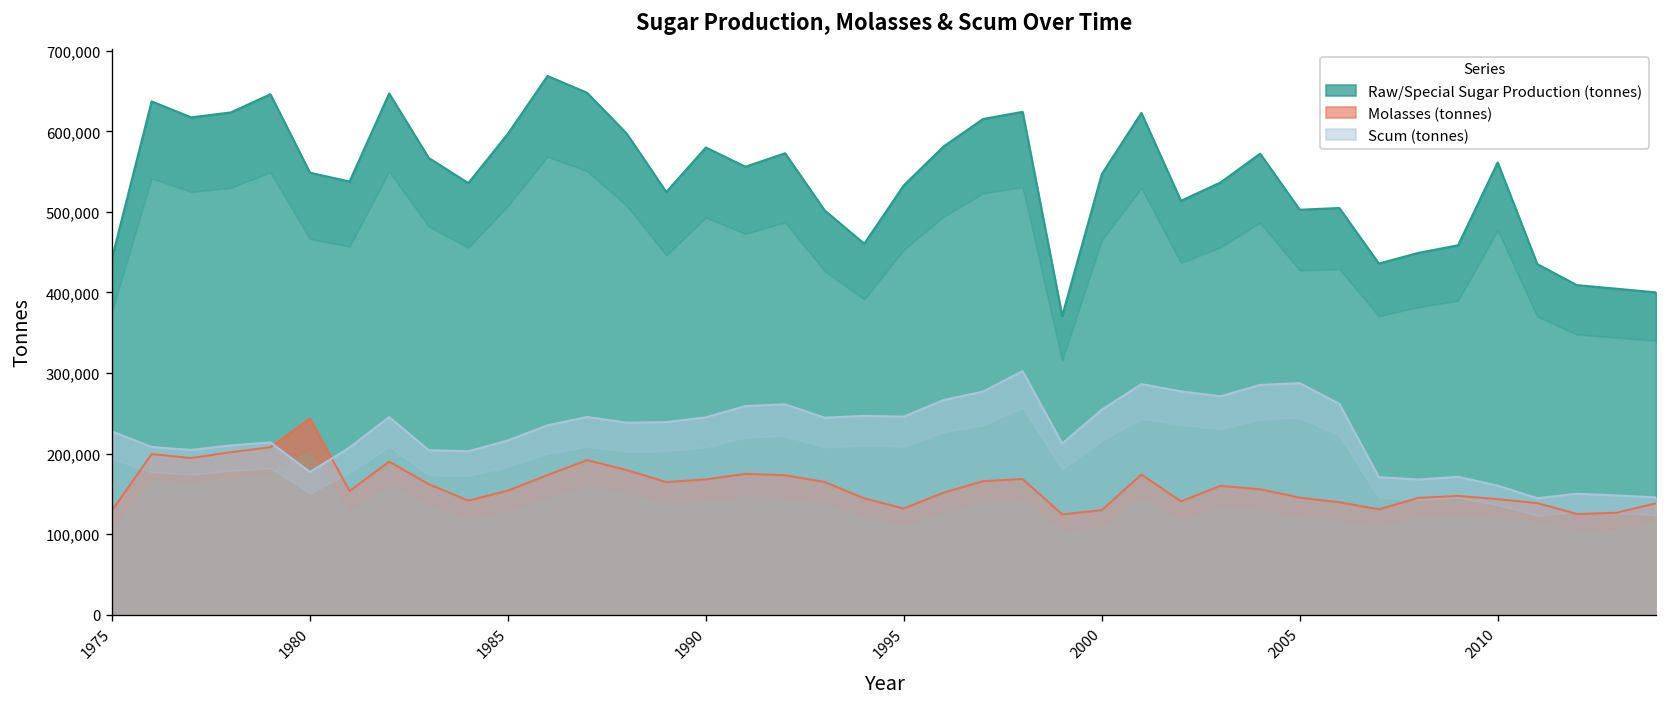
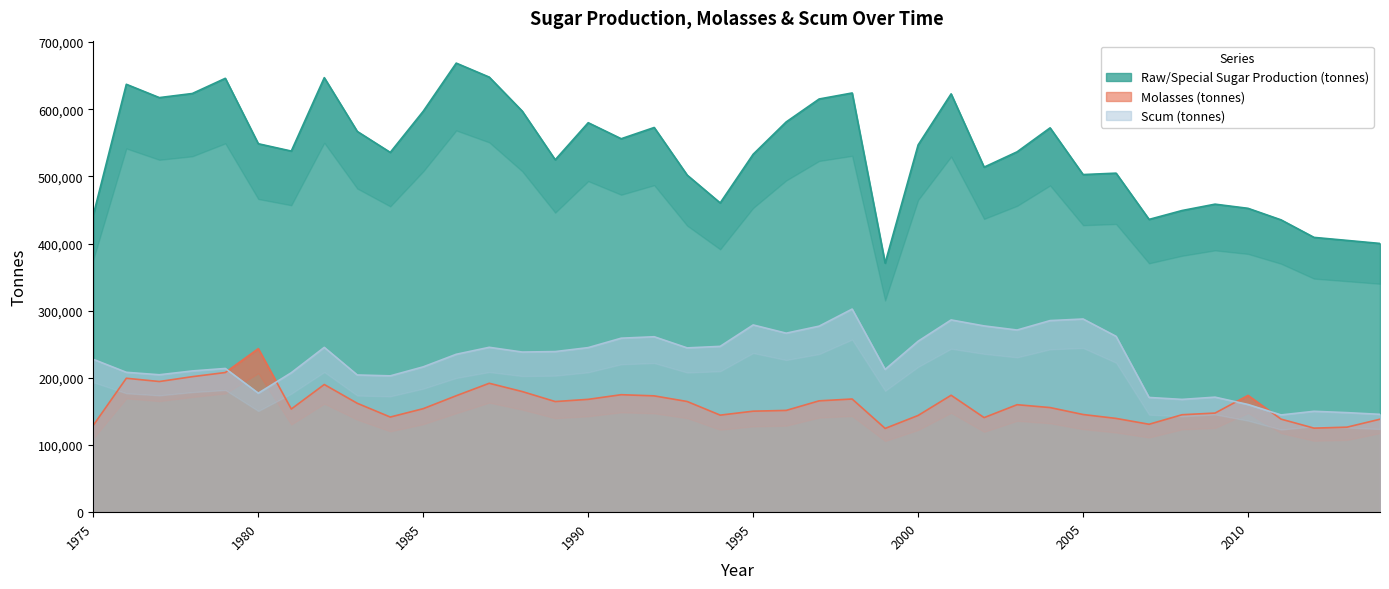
  {
    "Raw/Special Sugar Production (tonnes)": {
      "1975": "440,000",
      "1980": "550,000",
      "1985": "600,000",
      "1990": "580,000",
      "1995": "530,000",
      "2000": "550,000",
      "2005": "500,000",
-     "2010": "560,000"
+     "2010": "450,000"
    },
    "Molasses (tonnes)": {
      "1975": "130,000",
      "1980": "240,000",
      "1985": "150,000",
      "1990": "170,000",
-     "1995": "130,000",
-     "2000": "130,000",
+     "1995": "150,000",
+     "2000": "140,000",
      "2005": "150,000",
-     "2010": "140,000"
+     "2010": "170,000"
    },
    "Scum (tonnes)": {
      "1975": "230,000",
      "1980": "180,000",
      "1985": "220,000",
      "1990": "250,000",
-     "1995": "250,000",
+     "1995": "280,000",
      "2000": "250,000",
      "2005": "290,000",
      "2010": "160,000"
    }
  }
